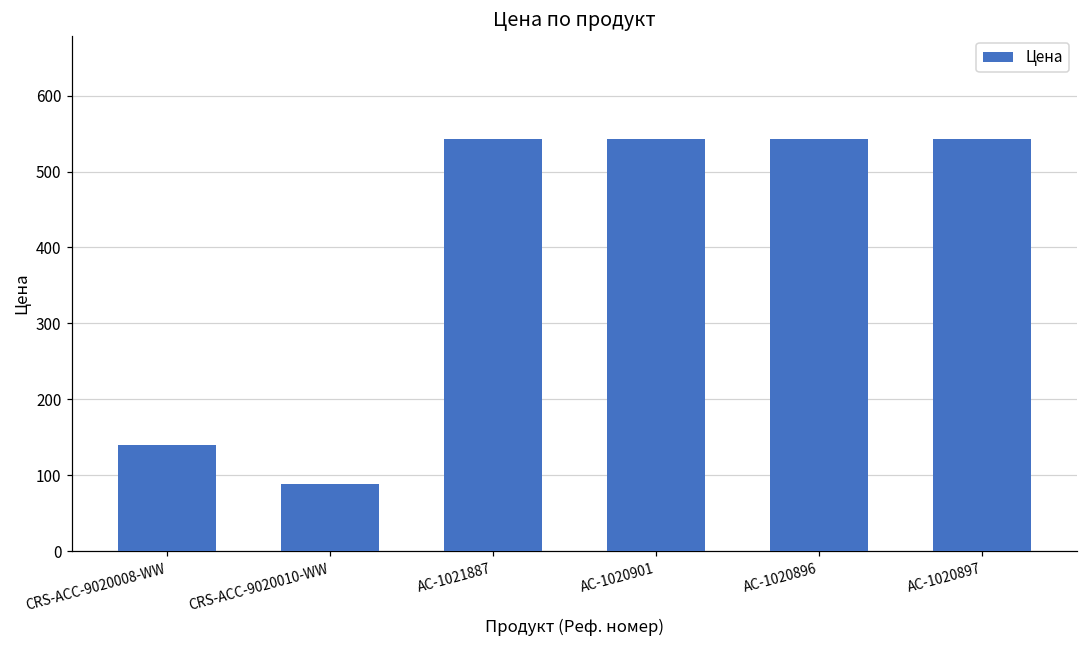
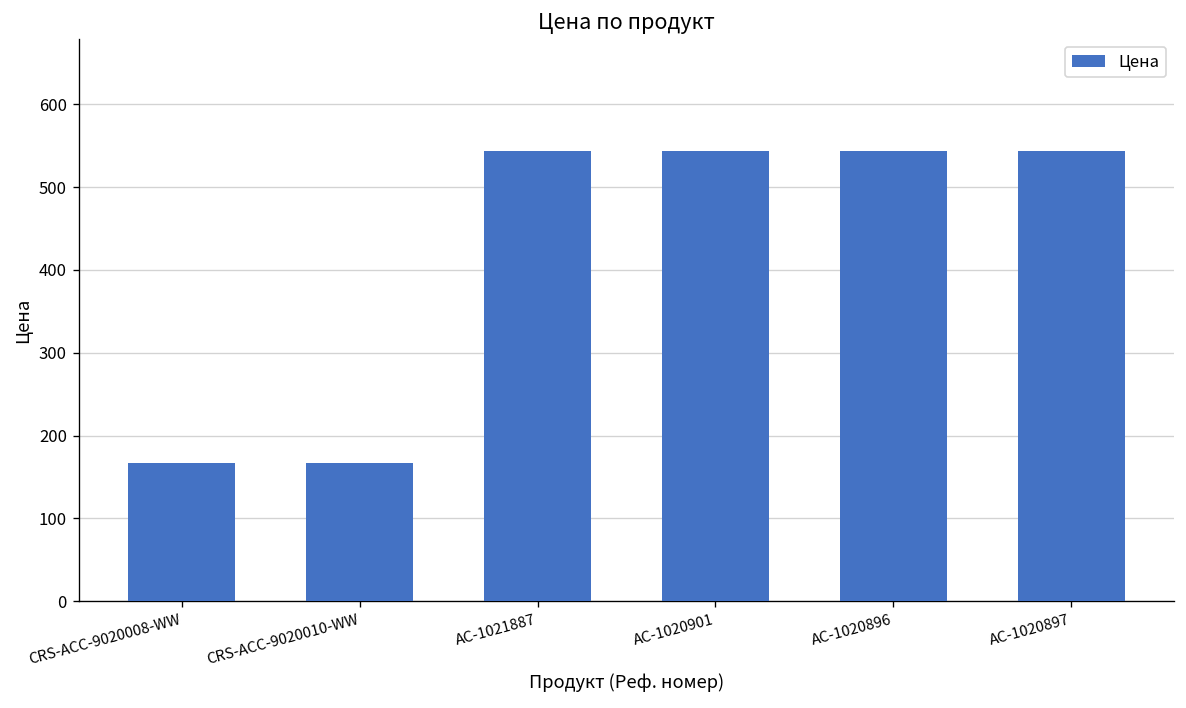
  {
-   "CRS-ACC-9020008-WW": 140,
-   "CRS-ACC-9020010-WW": 90,
+   "CRS-ACC-9020008-WW": 170,
+   "CRS-ACC-9020010-WW": 170,
    "AC-1021887": 540,
    "AC-1020901": 540,
    "AC-1020896": 540,
    "AC-1020897": 540
  }
